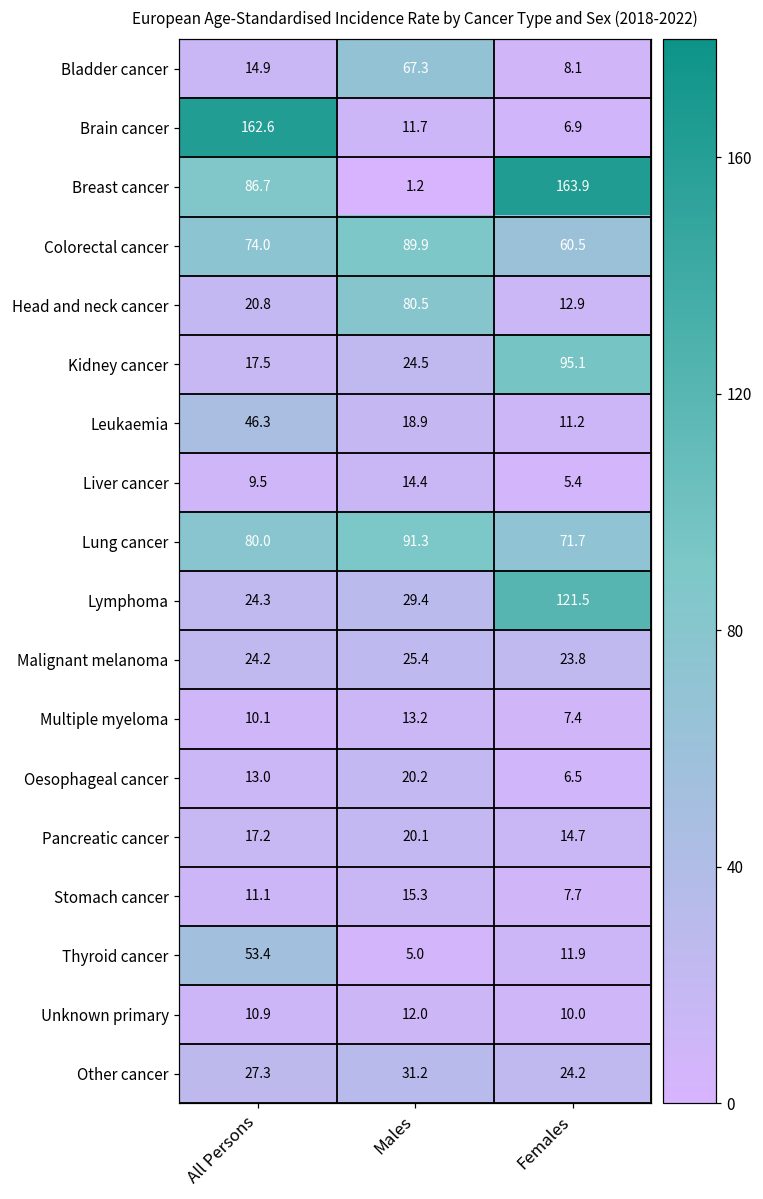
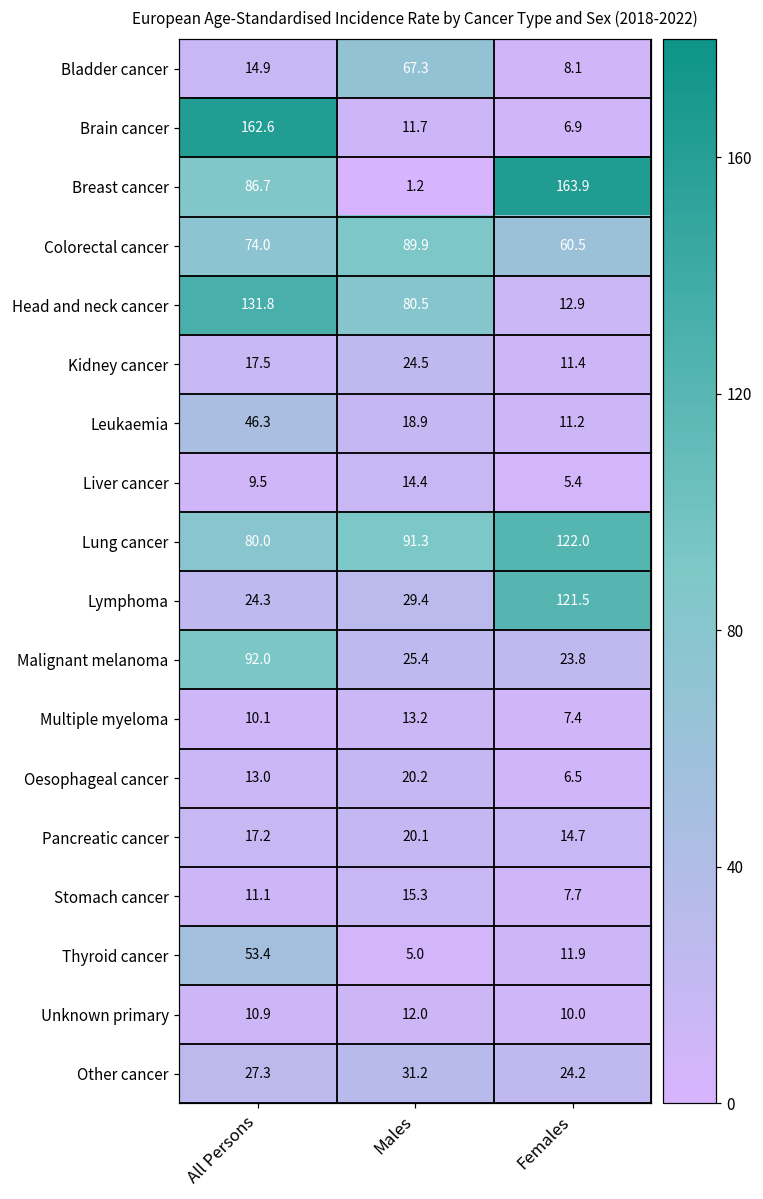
  {
    "Bladder cancer": {
      "All Persons": 14.9,
      "Males": 67.3,
      "Females": 8.1
    },
    "Brain cancer": {
      "All Persons": 162.6,
      "Males": 11.7,
      "Females": 6.9
    },
    "Breast cancer": {
      "All Persons": 86.7,
      "Males": 1.2,
      "Females": 163.9
    },
    "Colorectal cancer": {
      "All Persons": 74.0,
      "Males": 89.9,
      "Females": 60.5
    },
    "Head and neck cancer": {
-     "All Persons": 20.8,
+     "All Persons": 131.8,
      "Males": 80.5,
      "Females": 12.9
    },
    "Kidney cancer": {
      "All Persons": 17.5,
      "Males": 24.5,
-     "Females": 95.1
+     "Females": 11.4
    },
    "Leukaemia": {
      "All Persons": 46.3,
      "Males": 18.9,
      "Females": 11.2
    },
    "Liver cancer": {
      "All Persons": 9.5,
      "Males": 14.4,
      "Females": 5.4
    },
    "Lung cancer": {
      "All Persons": 80.0,
      "Males": 91.3,
-     "Females": 71.7
+     "Females": 122.0
    },
    "Lymphoma": {
      "All Persons": 24.3,
      "Males": 29.4,
      "Females": 121.5
    },
    "Malignant melanoma": {
-     "All Persons": 24.2,
+     "All Persons": 92.0,
      "Males": 25.4,
      "Females": 23.8
    },
    "Multiple myeloma": {
      "All Persons": 10.1,
      "Males": 13.2,
      "Females": 7.4
    },
    "Oesophageal cancer": {
      "All Persons": 13.0,
      "Males": 20.2,
      "Females": 6.5
    },
    "Pancreatic cancer": {
      "All Persons": 17.2,
      "Males": 20.1,
      "Females": 14.7
    },
    "Stomach cancer": {
      "All Persons": 11.1,
      "Males": 15.3,
      "Females": 7.7
    },
    "Thyroid cancer": {
      "All Persons": 53.4,
      "Males": 5.0,
      "Females": 11.9
    },
    "Unknown primary": {
      "All Persons": 10.9,
      "Males": 12.0,
      "Females": 10.0
    },
    "Other cancer": {
      "All Persons": 27.3,
      "Males": 31.2,
      "Females": 24.2
    }
  }
